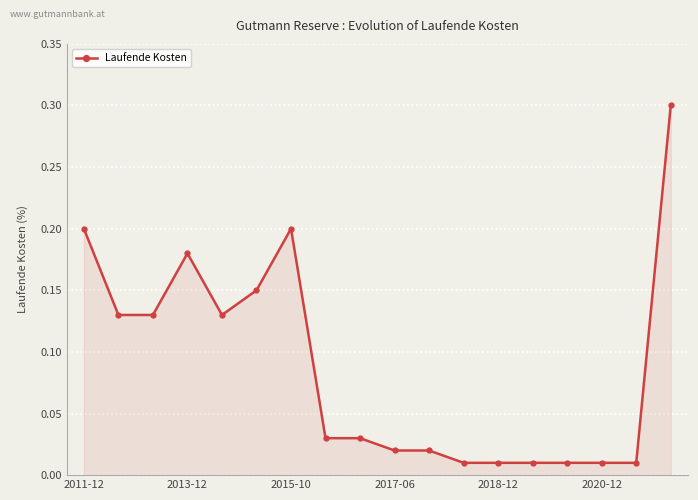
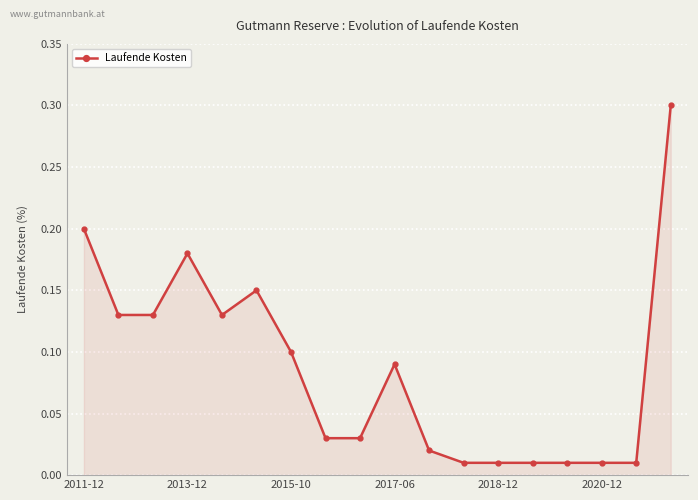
  {
    "2011-12": 0.20,
    "2013-12": 0.18,
-   "2015-10": 0.2,
-   "2017-06": 0.02,
+   "2015-10": 0.1,
+   "2017-06": 0.09,
    "2018-12": 0.01,
    "2020-12": 0.01
  }
